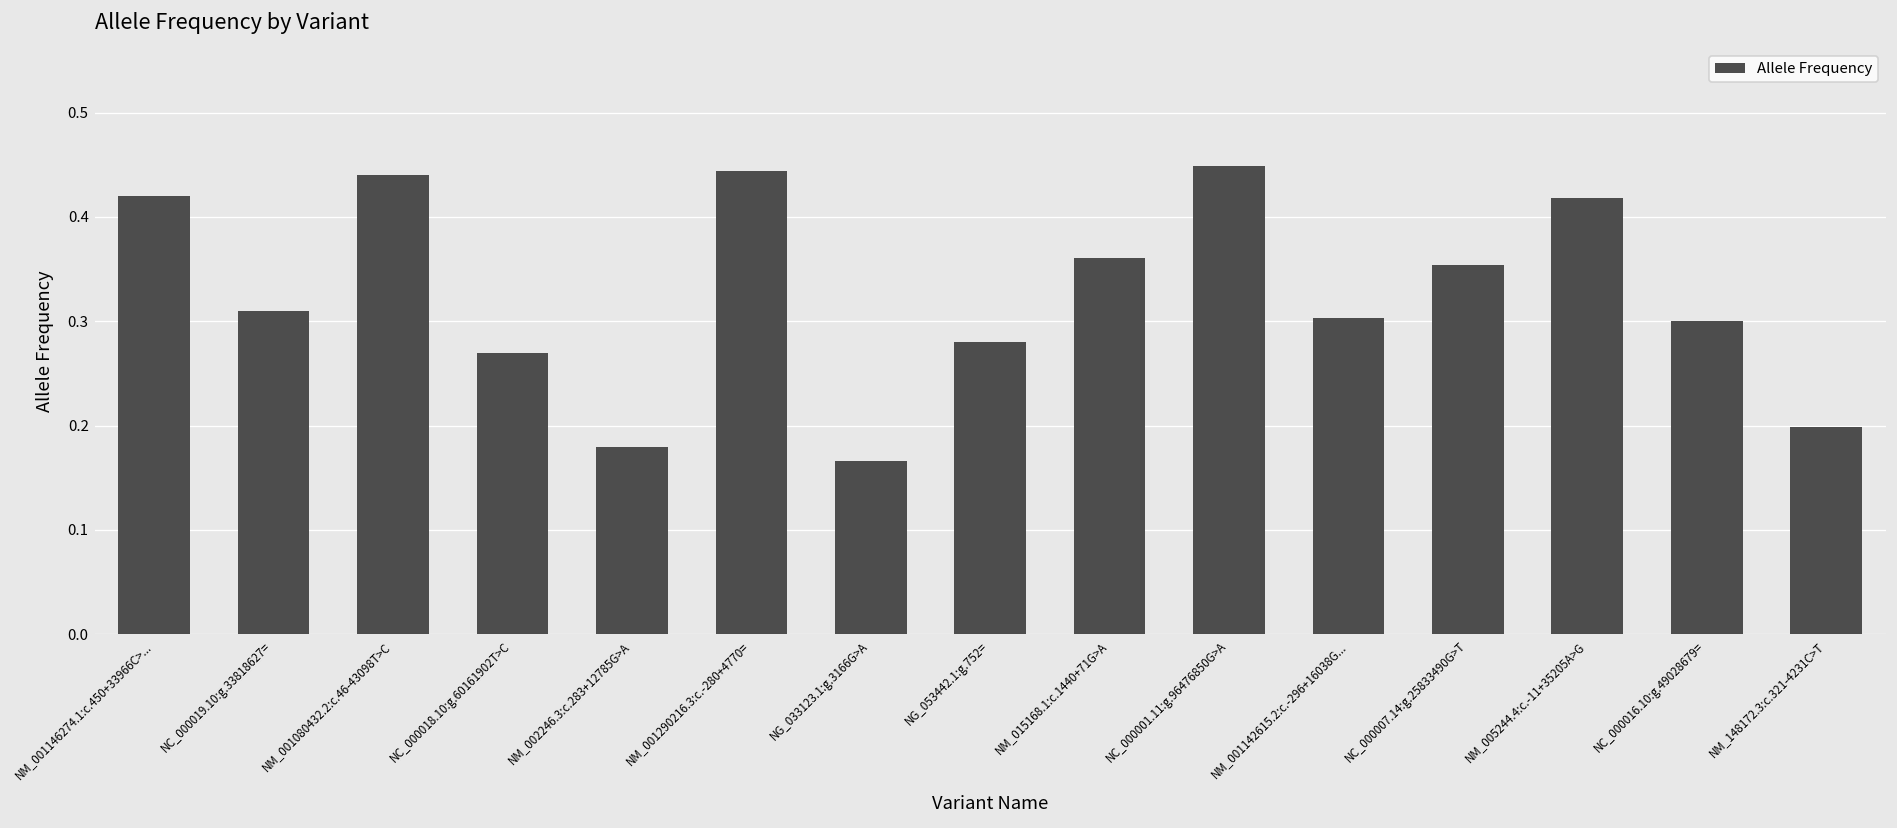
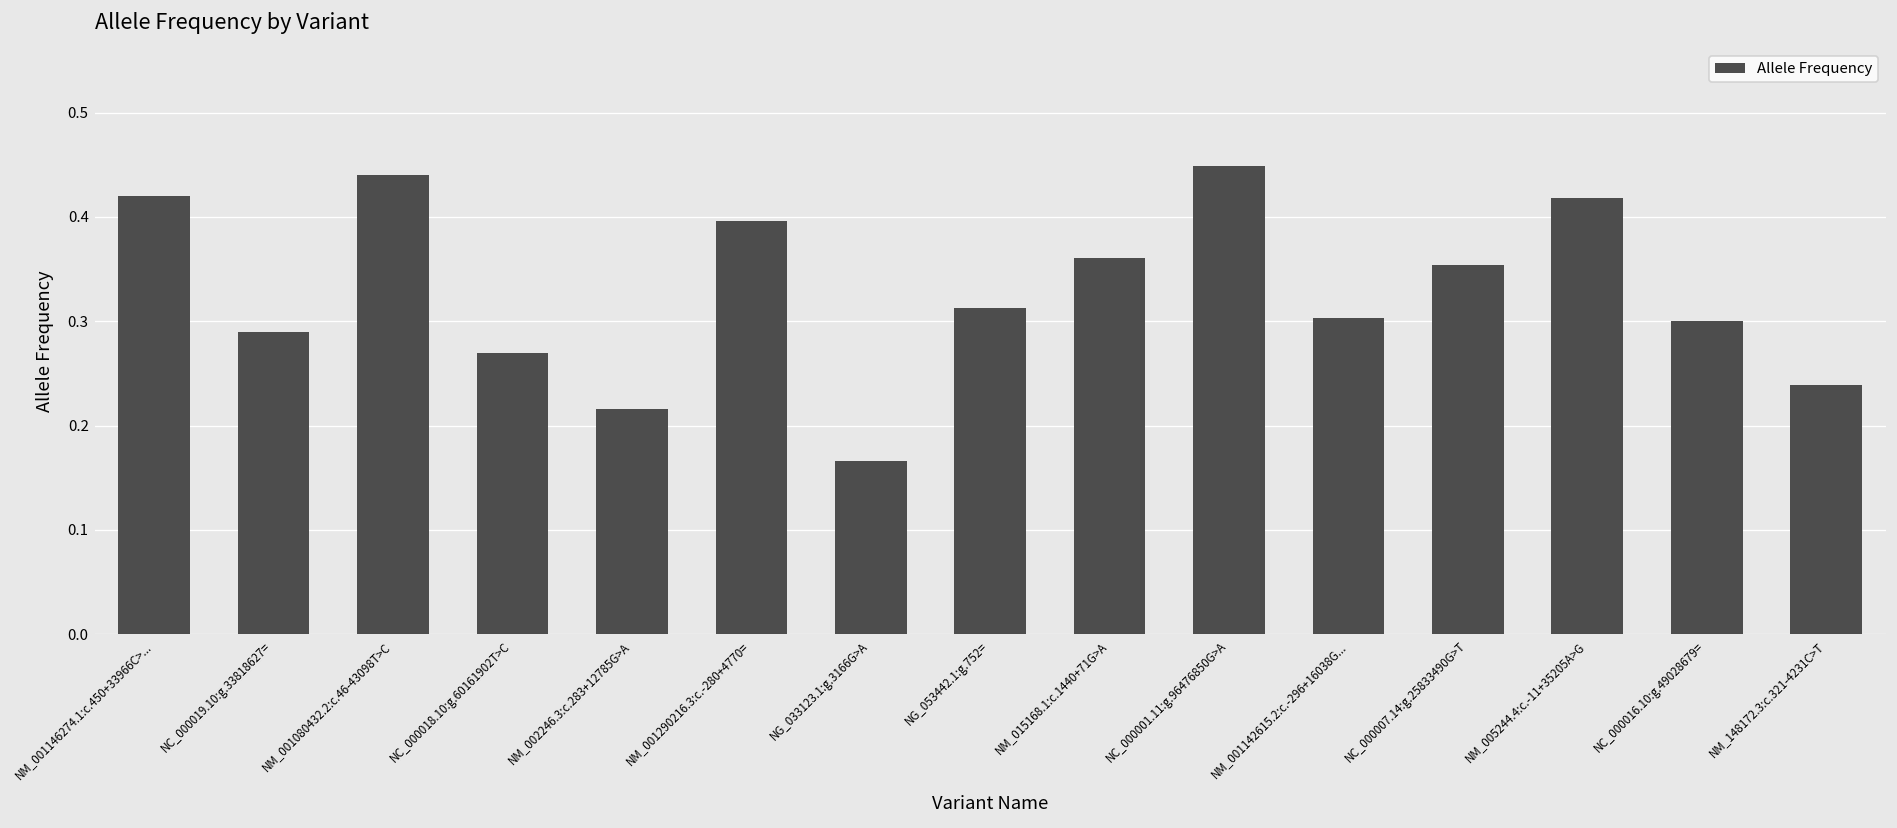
  {
    "NM_001146274.1:c.450+33966C>...": 0.42,
-   "NC_000019.10:g.33818627=": 0.31,
+   "NC_000019.10:g.33818627=": 0.29,
    "NM_001080432.2:c.46-43098T>C": 0.44,
    "NC_000018.10:g.60161902T>C": 0.27,
-   "NM_002246.3:c.283+12785G>A": 0.18,
-   "NM_001290216.3:c.-280+4770=": 0.44,
+   "NM_002246.3:c.283+12785G>A": 0.22,
+   "NM_001290216.3:c.-280+4770=": 0.40,
    "NG_033123.1:g.3166G>A": 0.17,
-   "NG_053442.1:g.752=": 0.28,
+   "NG_053442.1:g.752=": 0.31,
    "NM_015168.1:c.1440+71G>A": 0.36,
    "NC_000001.11:g.96476850G>A": 0.45,
    "NM_001142615.2:c.-296+16038G...": 0.30,
    "NC_000007.14:g.25833490G>T": 0.35,
    "NM_005244.4:c.-11+35205A>G": 0.42,
    "NC_000016.10:g.49028679=": 0.30,
-   "NM_148172.3:c.321-4231C>T": 0.20
+   "NM_148172.3:c.321-4231C>T": 0.24
  }
